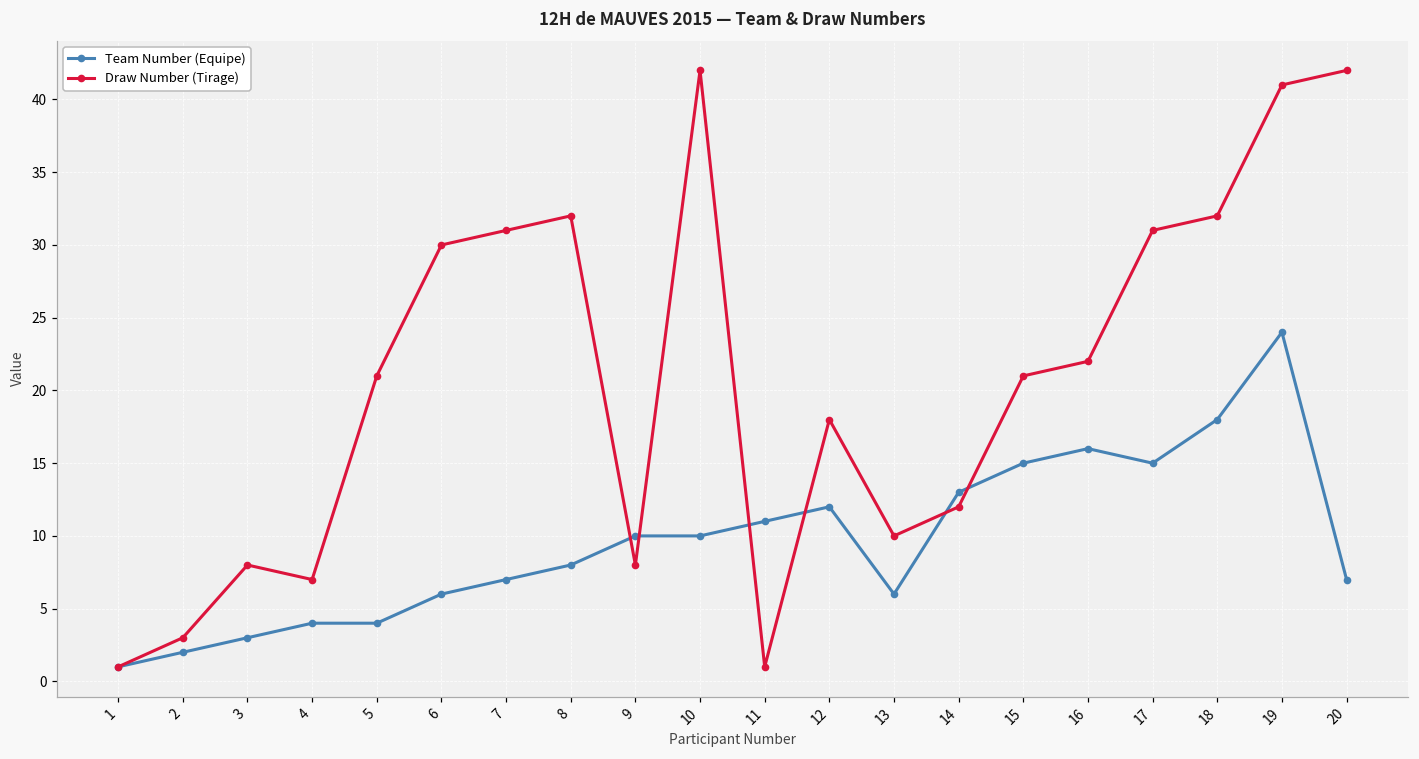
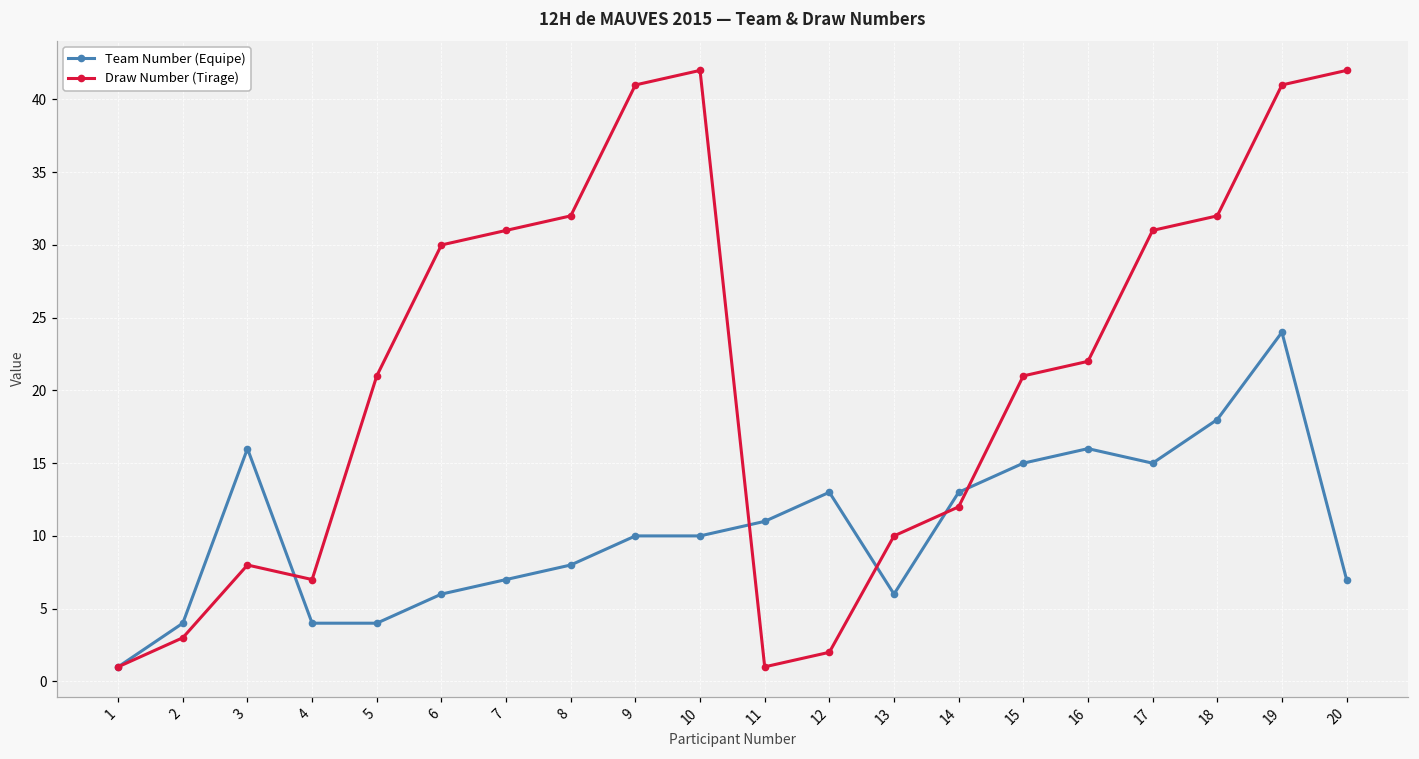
  {
    "Team Number (Equipe)": {
-     "2": 2,
-     "3": 3,
+     "2": 4,
+     "3": 16,
      "4": 4,
      "5": 4,
      "6": 6,
      "7": 7,
      "8": 8,
      "9": 10,
      "10": 10,
      "11": 11,
-     "12": 12,
+     "12": 13,
      "13": 6,
      "14": 13,
      "15": 15,
      "16": 16,
      "17": 15,
      "18": 18,
      "19": 24,
      "20": 7
    },
    "Draw Number (Tirage)": {
      "2": 3,
      "3": 8,
      "4": 7,
      "5": 21,
      "6": 30,
      "7": 31,
      "8": 32,
-     "9": 8,
+     "9": 41,
      "10": 42,
      "11": 1,
-     "12": 18,
+     "12": 2,
      "13": 10,
      "14": 12,
      "15": 21,
      "16": 22,
      "17": 31,
      "18": 32,
      "19": 41,
      "20": 42
    }
  }
